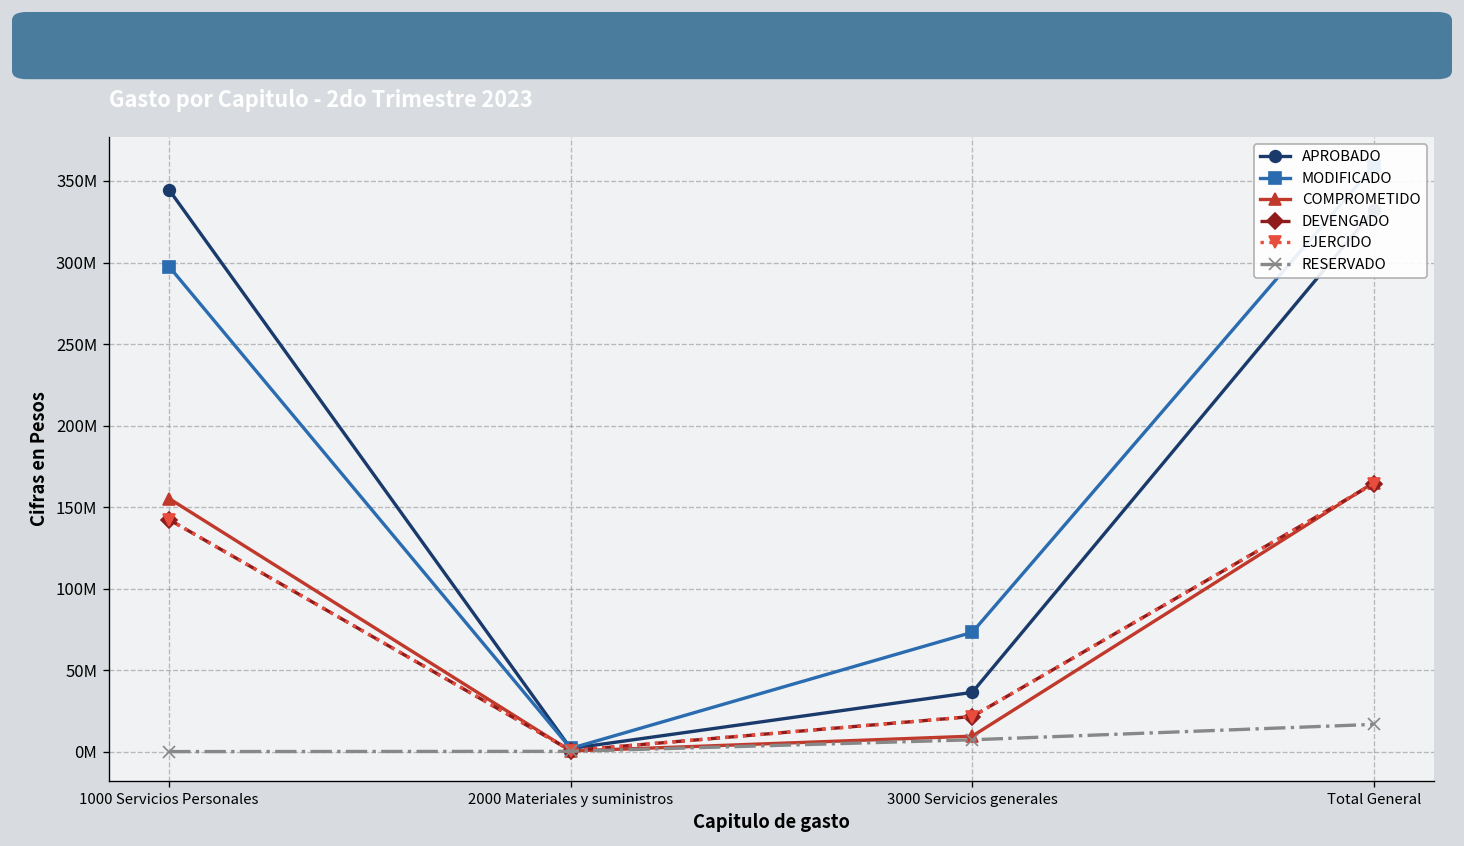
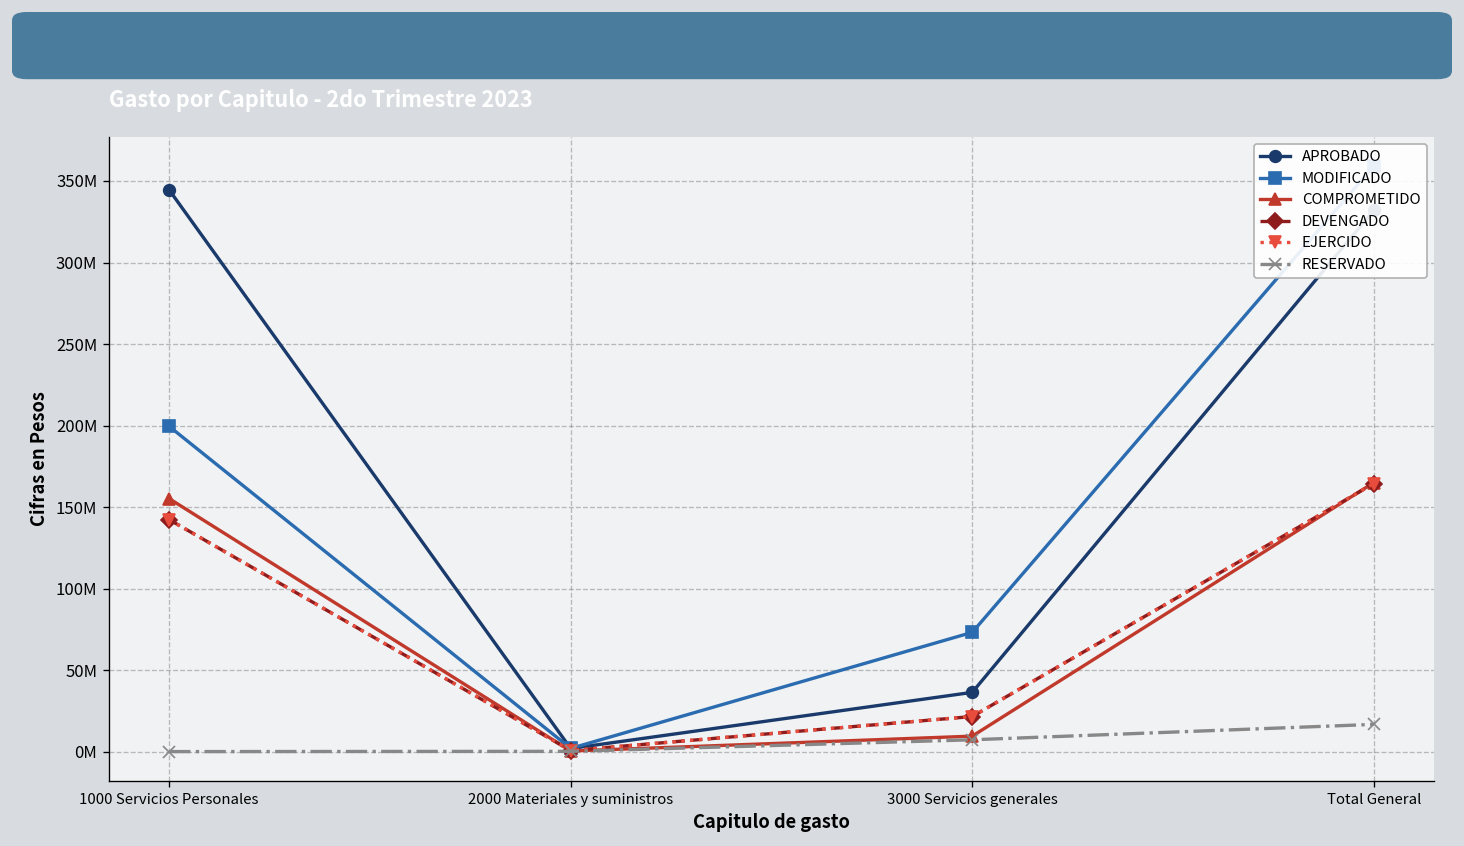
  {
    "APROBADO": {
      "1000 Servicios Personales": 345000000,
      "3000 Servicios generales": 36000000
    },
    "MODIFICADO": {
-     "1000 Servicios Personales": 297000000,
+     "1000 Servicios Personales": 199000000,
      "3000 Servicios generales": 73000000
    },
    "RESERVADO": {
      "1000 Servicios Personales": 0,
      "3000 Servicios generales": 7000000,
      "Total General": 17000000
    }
  }
